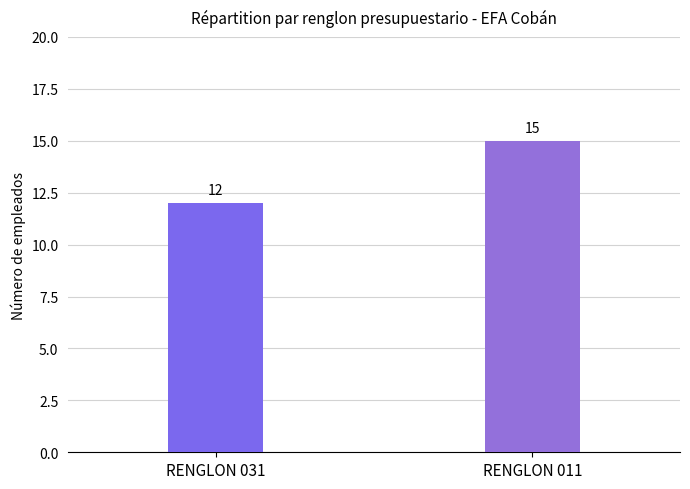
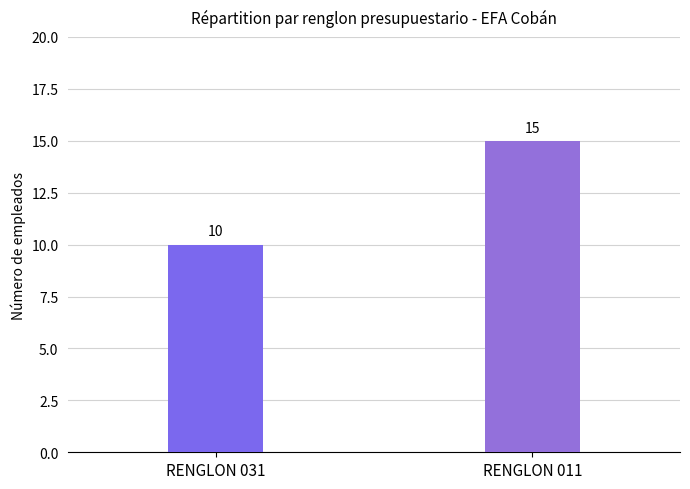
  {
-   "RENGLON 031": 12,
+   "RENGLON 031": 10,
    "RENGLON 011": 15
  }
